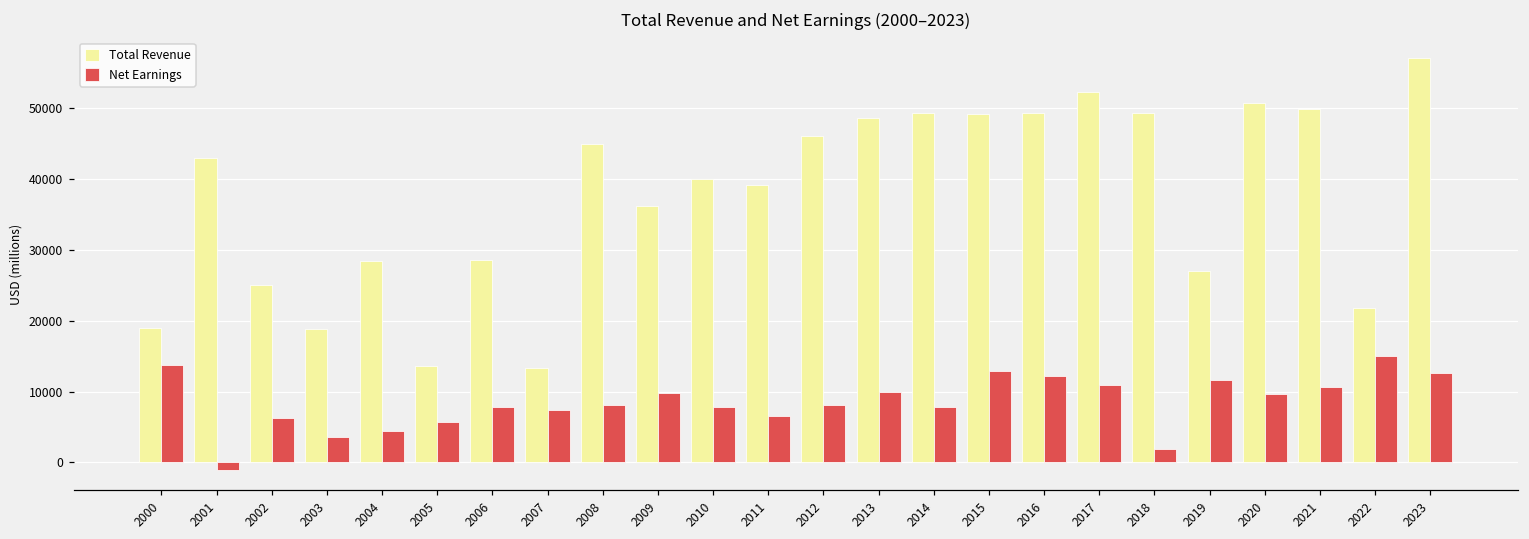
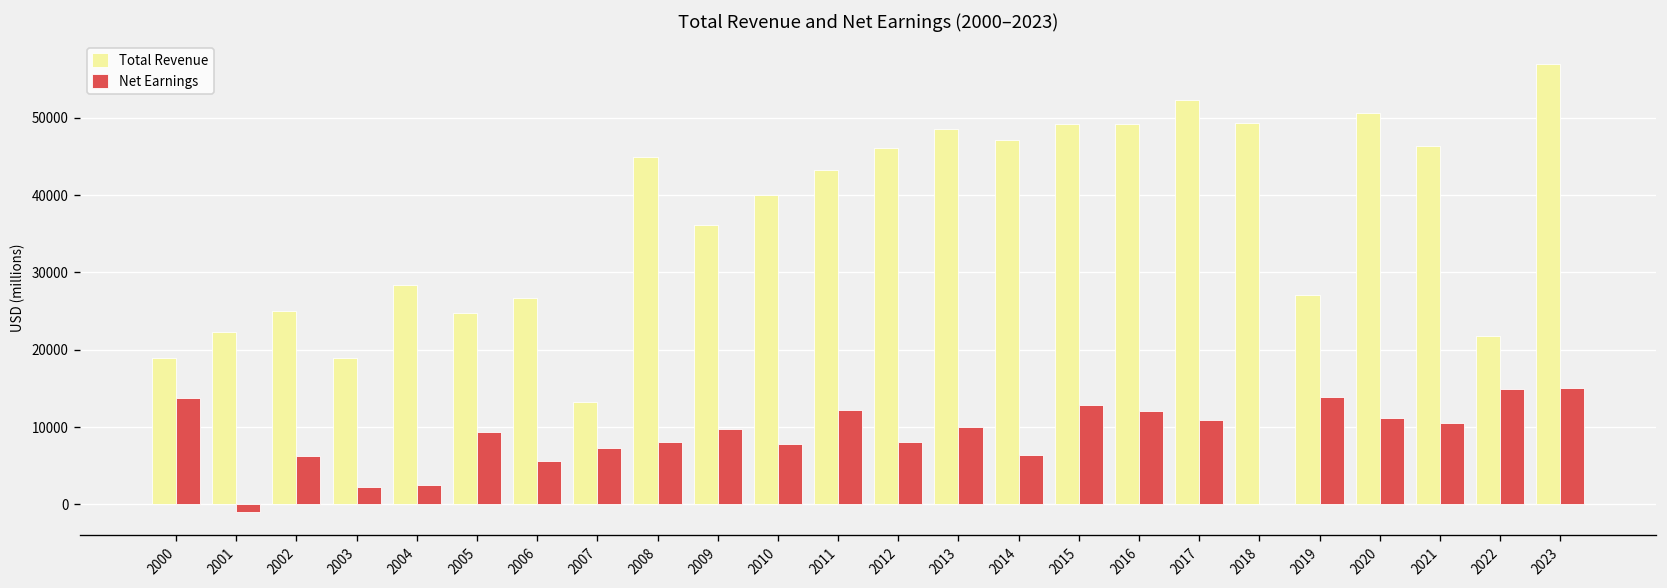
  {
    "Total Revenue": {
      "2000": 19000,
-     "2001": 43000,
+     "2001": 22000,
      "2002": 25000,
      "2003": 19000,
      "2004": 28000,
-     "2005": 14000,
-     "2006": 28000,
+     "2005": 25000,
+     "2006": 27000,
      "2007": 13000,
      "2008": 45000,
      "2009": 36000,
      "2010": 40000,
-     "2011": 39000,
+     "2011": 43000,
      "2012": 46000,
      "2013": 49000,
-     "2014": 49000,
+     "2014": 47000,
      "2015": 49000,
      "2016": 49000,
      "2017": 52000,
      "2018": 49000,
      "2019": 27000,
      "2020": 51000,
-     "2021": 50000,
+     "2021": 46000,
      "2022": 22000,
      "2023": 57000
    },
    "Net Earnings": {
      "2000": 14000,
      "2001": -1000,
      "2002": 6000,
-     "2003": 4000,
-     "2004": 4000,
-     "2005": 6000,
-     "2006": 8000,
+     "2003": 2000,
+     "2004": 3000,
+     "2005": 9000,
+     "2006": 6000,
      "2007": 7000,
      "2008": 8000,
      "2009": 10000,
      "2010": 8000,
-     "2011": 6000,
+     "2011": 12000,
      "2012": 8000,
      "2013": 10000,
-     "2014": 8000,
+     "2014": 6000,
      "2015": 13000,
      "2016": 12000,
      "2017": 11000,
-     "2018": 2000,
-     "2019": 12000,
-     "2020": 10000,
+     "2018": 0,
+     "2019": 14000,
+     "2020": 11000,
      "2021": 11000,
      "2022": 15000,
-     "2023": 13000
+     "2023": 15000
    }
  }
